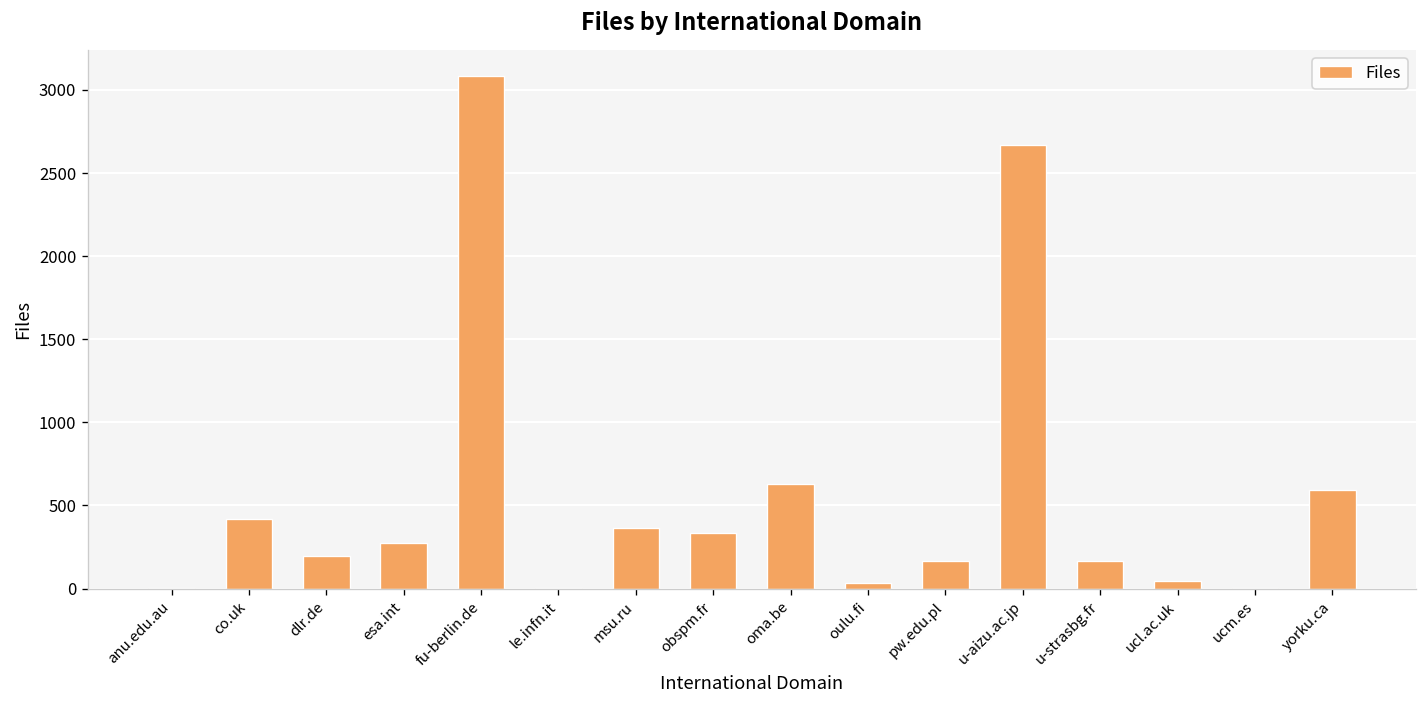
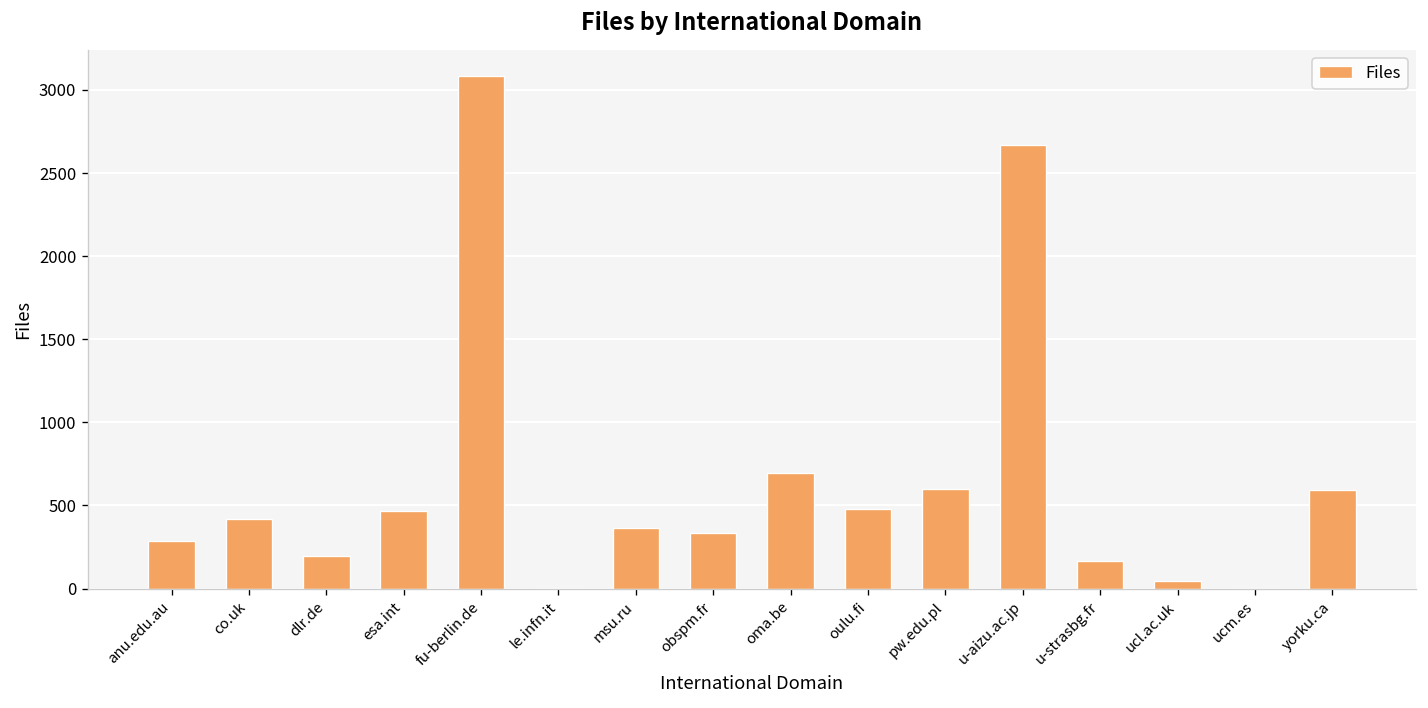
  {
-   "anu.edu.au": 0,
+   "anu.edu.au": 280,
    "co.uk": 420,
    "dlr.de": 200,
-   "esa.int": 270,
+   "esa.int": 470,
    "fu-berlin.de": 3090,
    "msu.ru": 370,
    "obspm.fr": 340,
-   "oma.be": 630,
-   "oulu.fi": 30,
-   "pw.edu.pl": 170,
+   "oma.be": 700,
+   "oulu.fi": 480,
+   "pw.edu.pl": 600,
    "u-aizu.ac.jp": 2670,
    "u-strasbg.fr": 170,
    "ucl.ac.uk": 40,
    "yorku.ca": 590
  }
